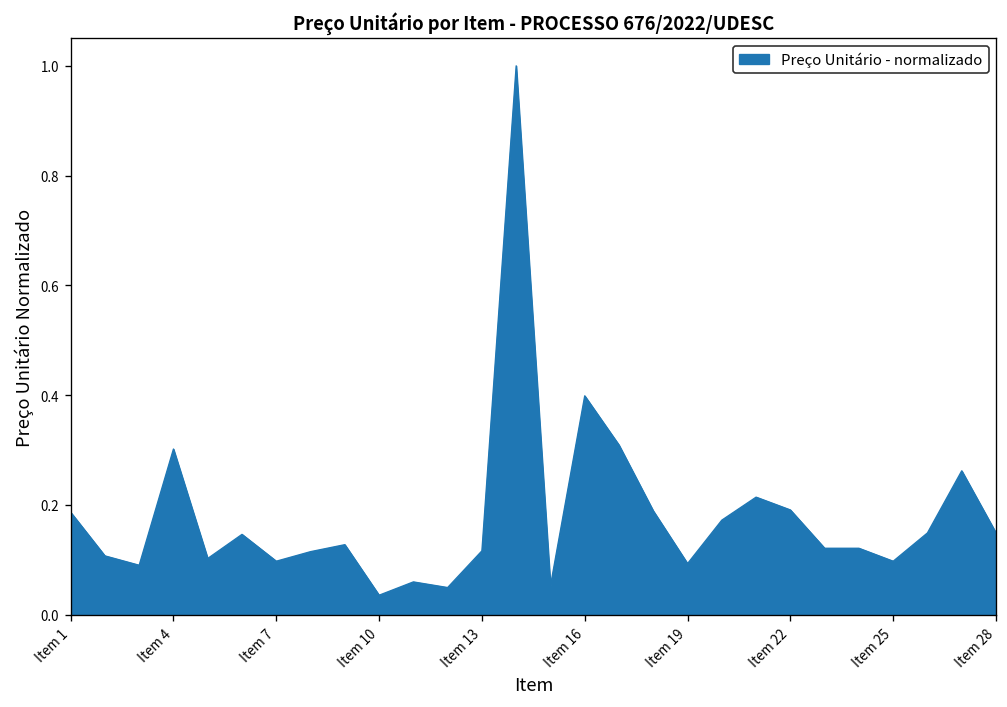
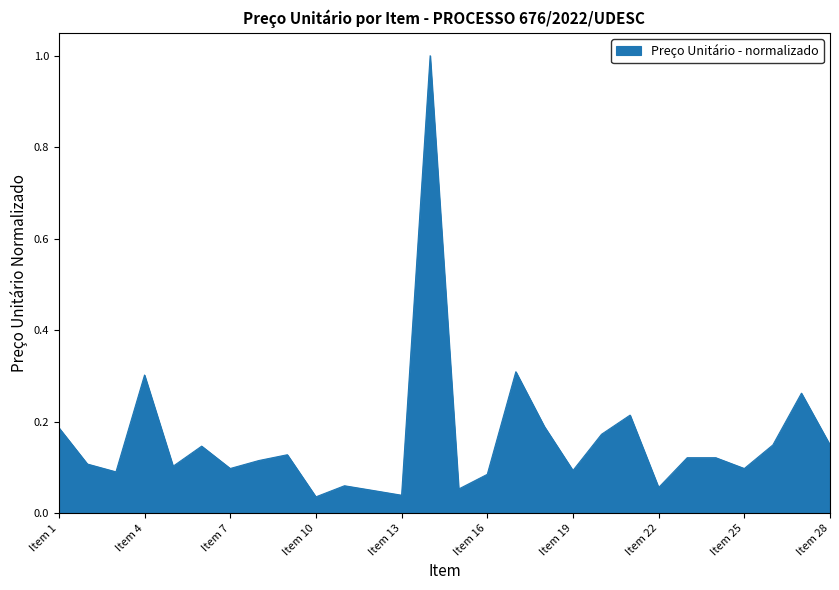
  {
    "Item 1": 0.19,
    "Item 4": 0.30,
    "Item 7": 0.10,
    "Item 10": 0.04,
-   "Item 13": 0.12,
-   "Item 16": 0.40,
+   "Item 13": 0.04,
+   "Item 16": 0.08,
    "Item 19": 0.09,
-   "Item 22": 0.19,
+   "Item 22": 0.06,
    "Item 25": 0.10,
    "Item 28": 0.15
  }
